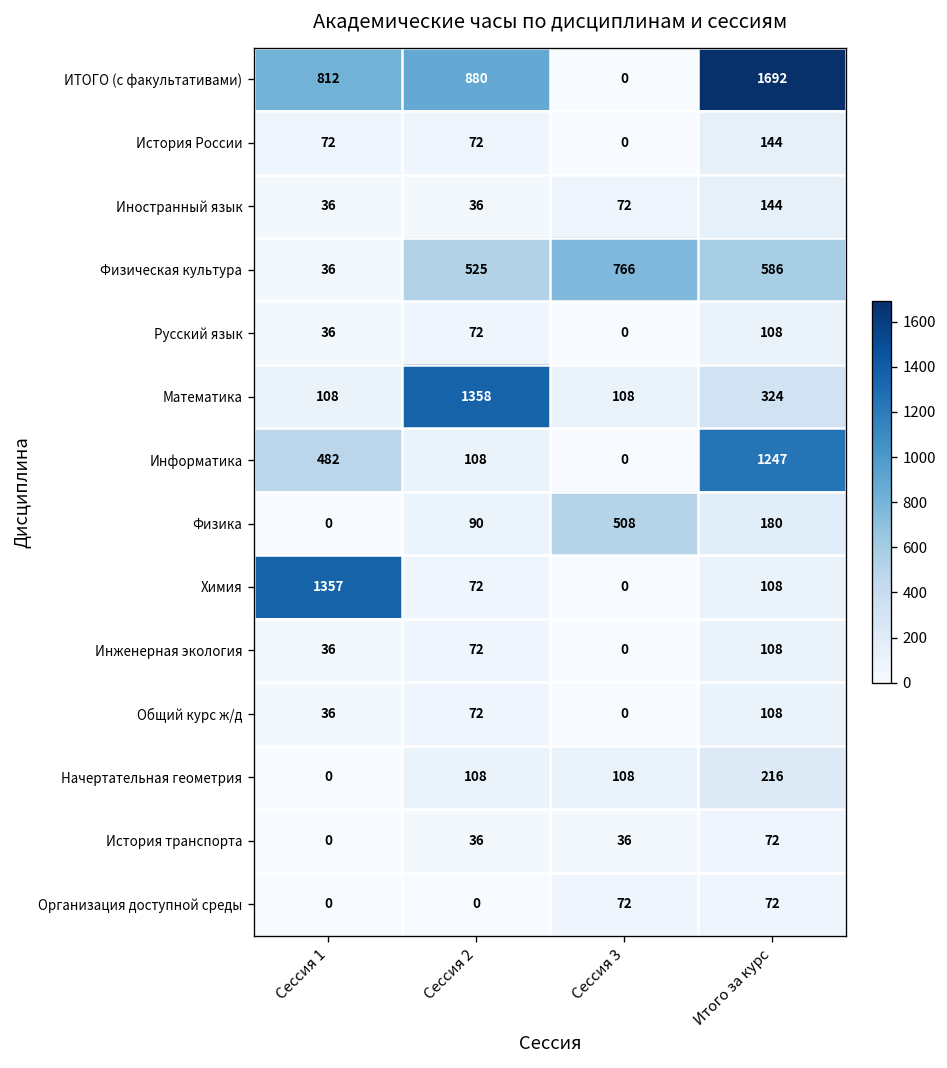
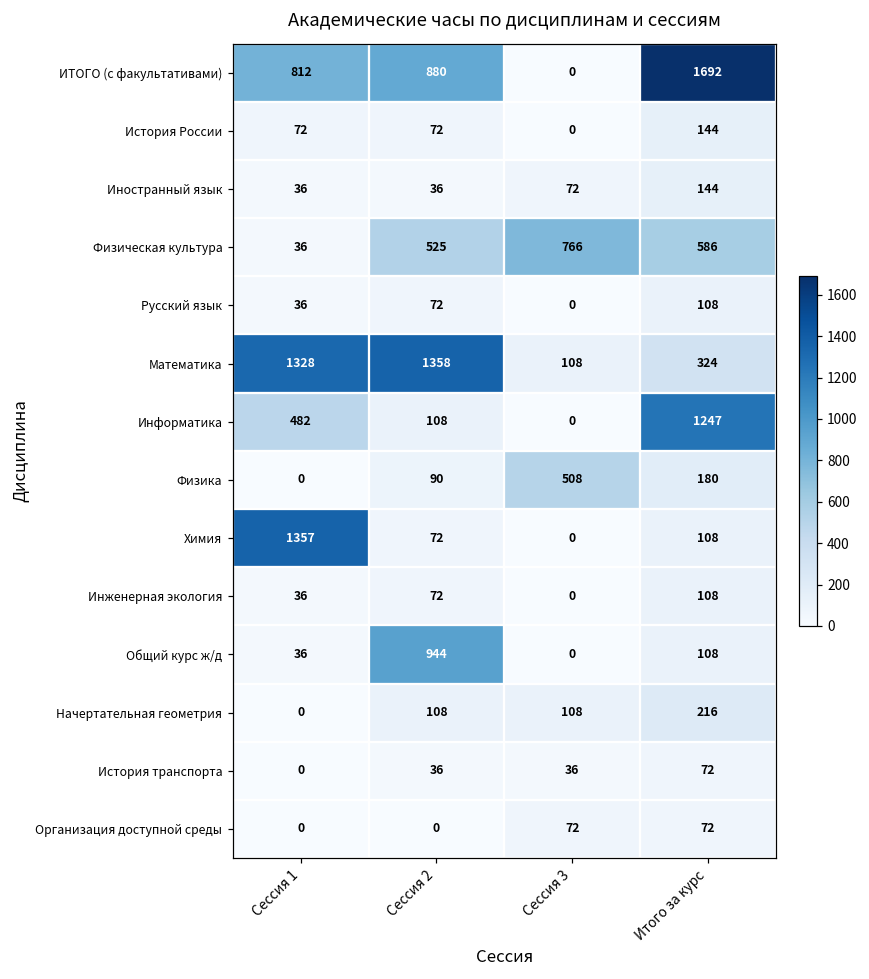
  {
    "ИТОГО (с факультативами)": {
      "Сессия 1": 812,
      "Сессия 2": 880,
      "Сессия 3": 0,
      "Итого за курс": 1692
    },
    "История России": {
      "Сессия 1": 72,
      "Сессия 2": 72,
      "Сессия 3": 0,
      "Итого за курс": 144
    },
    "Иностранный язык": {
      "Сессия 1": 36,
      "Сессия 2": 36,
      "Сессия 3": 72,
      "Итого за курс": 144
    },
    "Физическая культура": {
      "Сессия 1": 36,
      "Сессия 2": 525,
      "Сессия 3": 766,
      "Итого за курс": 586
    },
    "Русский язык": {
      "Сессия 1": 36,
      "Сессия 2": 72,
      "Сессия 3": 0,
      "Итого за курс": 108
    },
    "Математика": {
-     "Сессия 1": 108,
+     "Сессия 1": 1328,
      "Сессия 2": 1358,
      "Сессия 3": 108,
      "Итого за курс": 324
    },
    "Информатика": {
      "Сессия 1": 482,
      "Сессия 2": 108,
      "Сессия 3": 0,
      "Итого за курс": 1247
    },
    "Физика": {
      "Сессия 1": 0,
      "Сессия 2": 90,
      "Сессия 3": 508,
      "Итого за курс": 180
    },
    "Химия": {
      "Сессия 1": 1357,
      "Сессия 2": 72,
      "Сессия 3": 0,
      "Итого за курс": 108
    },
    "Инженерная экология": {
      "Сессия 1": 36,
      "Сессия 2": 72,
      "Сессия 3": 0,
      "Итого за курс": 108
    },
    "Общий курс ж/д": {
      "Сессия 1": 36,
-     "Сессия 2": 72,
+     "Сессия 2": 944,
      "Сессия 3": 0,
      "Итого за курс": 108
    },
    "Начертательная геометрия": {
      "Сессия 1": 0,
      "Сессия 2": 108,
      "Сессия 3": 108,
      "Итого за курс": 216
    },
    "История транспорта": {
      "Сессия 1": 0,
      "Сессия 2": 36,
      "Сессия 3": 36,
      "Итого за курс": 72
    },
    "Организация доступной среды": {
      "Сессия 1": 0,
      "Сессия 2": 0,
      "Сессия 3": 72,
      "Итого за курс": 72
    }
  }
